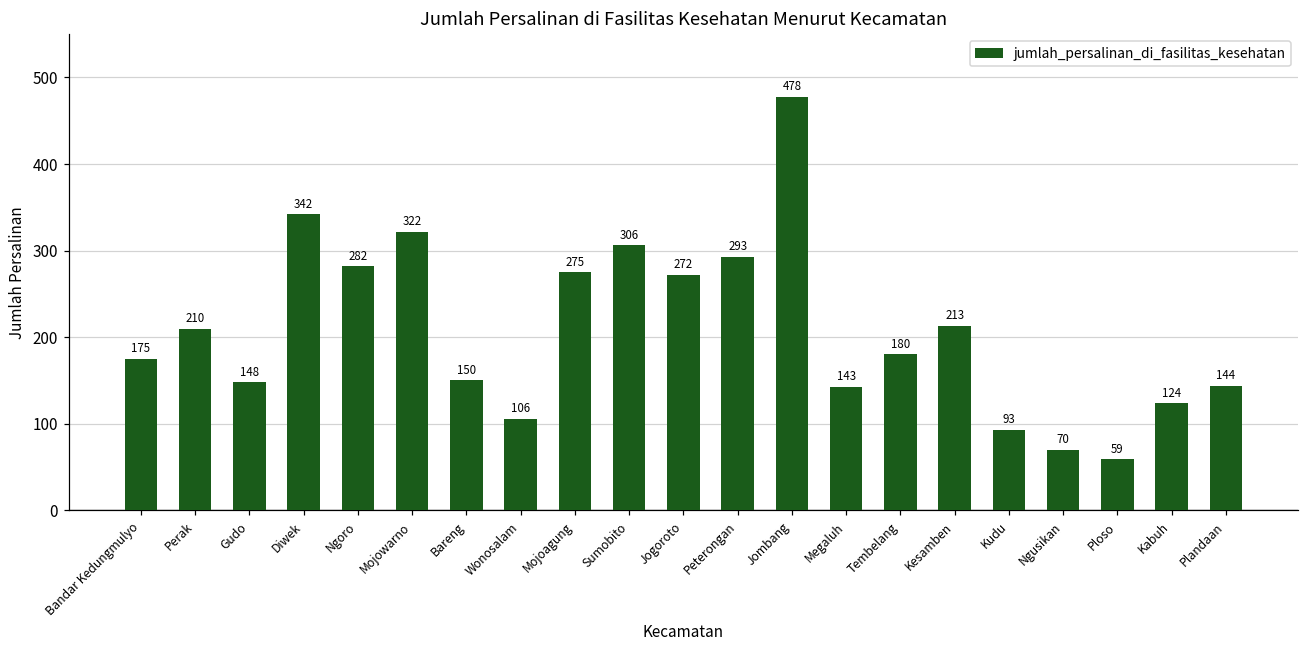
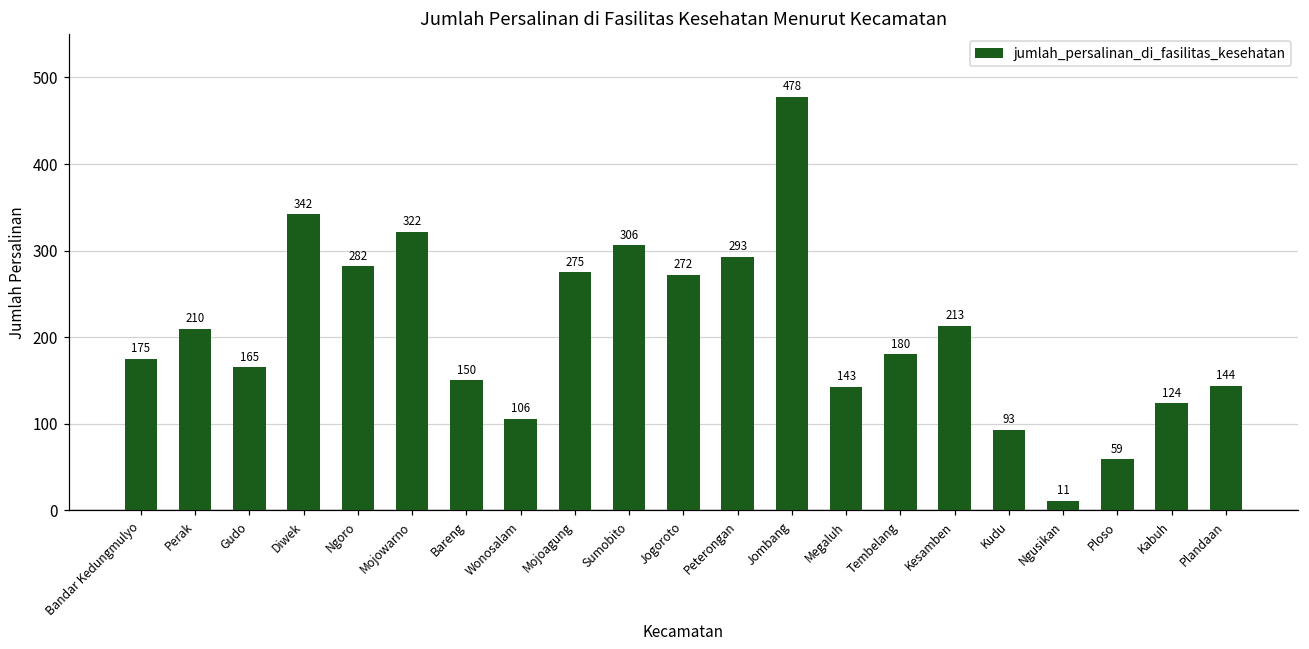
  {
    "Bandar Kedungmulyo": 175,
    "Perak": 210,
-   "Gudo": 148,
+   "Gudo": 165,
    "Diwek": 342,
    "Ngoro": 282,
    "Mojowarno": 322,
    "Bareng": 150,
    "Wonosalam": 106,
    "Mojoagung": 275,
    "Sumobito": 306,
    "Jogoroto": 272,
    "Peterongan": 293,
    "Jombang": 478,
    "Megaluh": 143,
    "Tembelang": 180,
    "Kesamben": 213,
    "Kudu": 93,
-   "Ngusikan": 70,
+   "Ngusikan": 11,
    "Ploso": 59,
    "Kabuh": 124,
    "Plandaan": 144
  }
